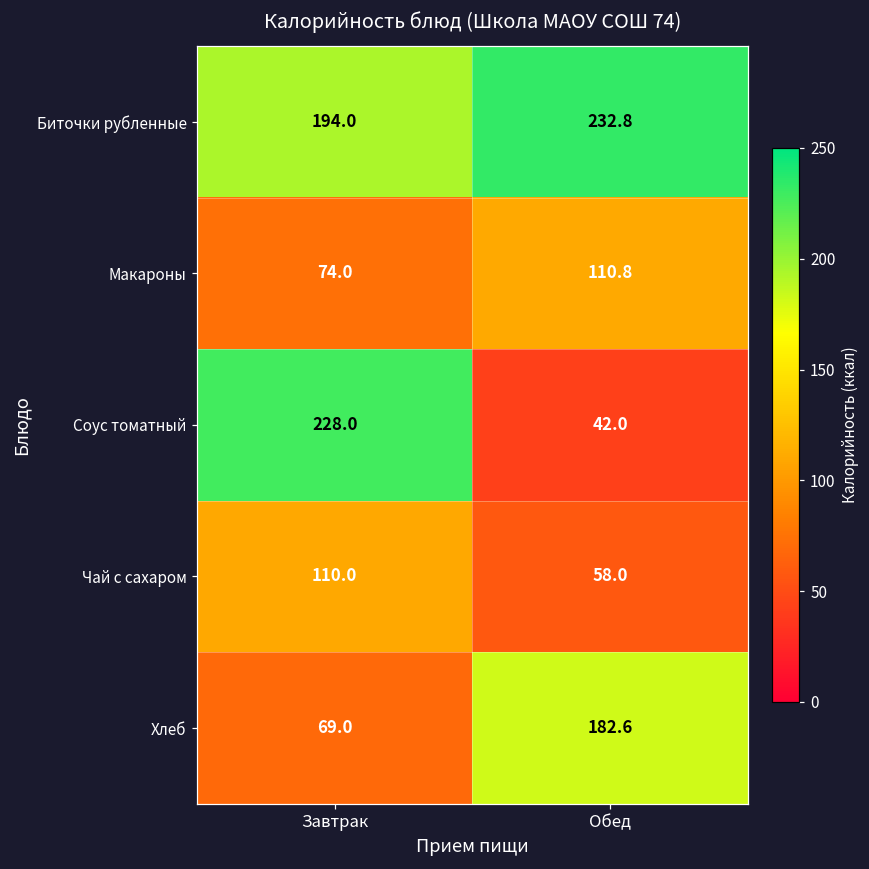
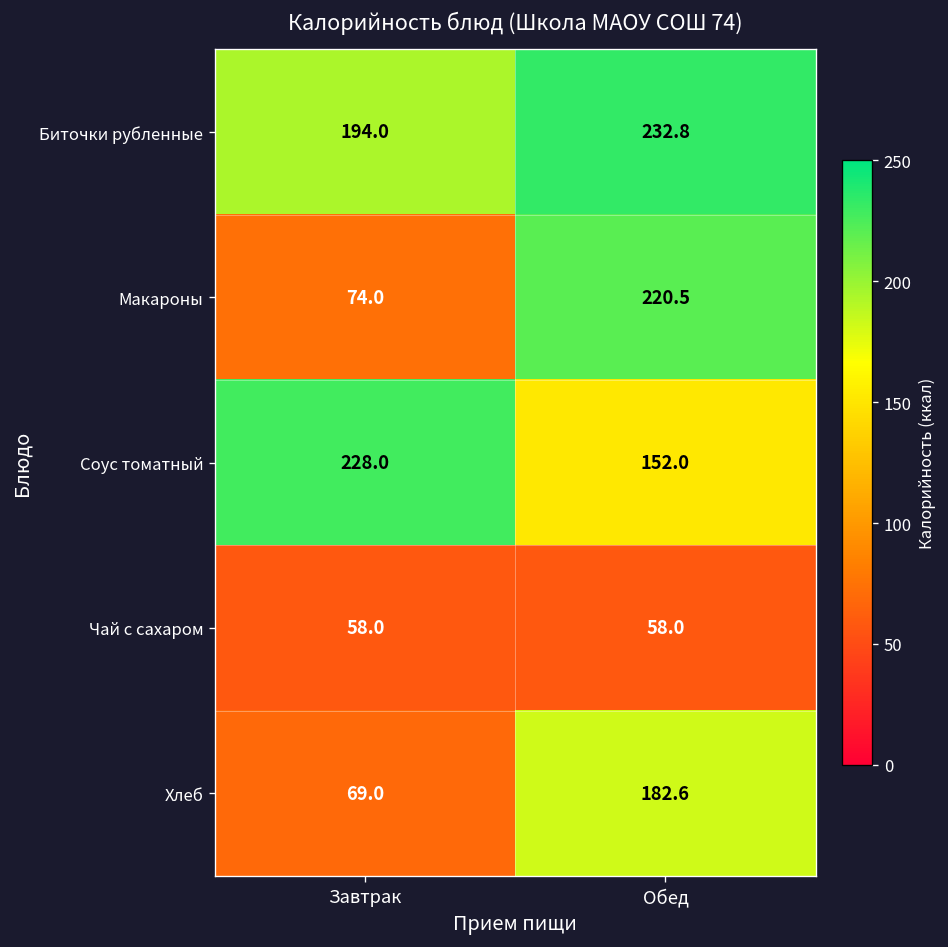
  {
    "Биточки рубленные": {
      "Завтрак": 194.0,
      "Обед": 232.8
    },
    "Макароны": {
      "Завтрак": 74.0,
-     "Обед": 110.8
+     "Обед": 220.5
    },
    "Соус томатный": {
      "Завтрак": 228.0,
-     "Обед": 42.0
+     "Обед": 152.0
    },
    "Чай с сахаром": {
-     "Завтрак": 110.0,
+     "Завтрак": 58.0,
      "Обед": 58.0
    },
    "Хлеб": {
      "Завтрак": 69.0,
      "Обед": 182.6
    }
  }
